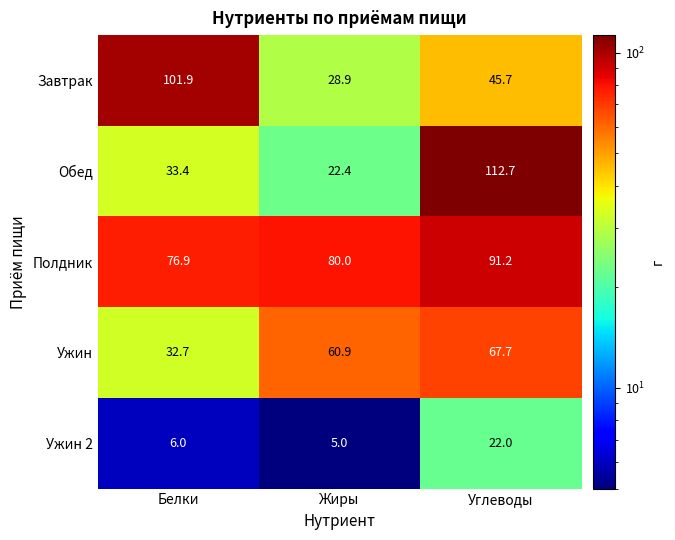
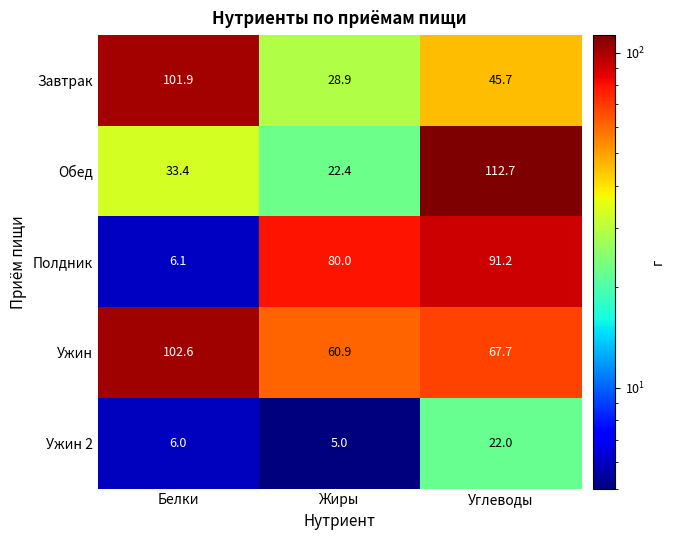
  {
    "Завтрак": {
      "Белки": 101.9,
      "Жиры": 28.9,
      "Углеводы": 45.7
    },
    "Обед": {
      "Белки": 33.4,
      "Жиры": 22.4,
      "Углеводы": 112.7
    },
    "Полдник": {
-     "Белки": 76.9,
+     "Белки": 6.1,
      "Жиры": 80.0,
      "Углеводы": 91.2
    },
    "Ужин": {
-     "Белки": 32.7,
+     "Белки": 102.6,
      "Жиры": 60.9,
      "Углеводы": 67.7
    },
    "Ужин 2": {
      "Белки": 6.0,
      "Жиры": 5.0,
      "Углеводы": 22.0
    }
  }
